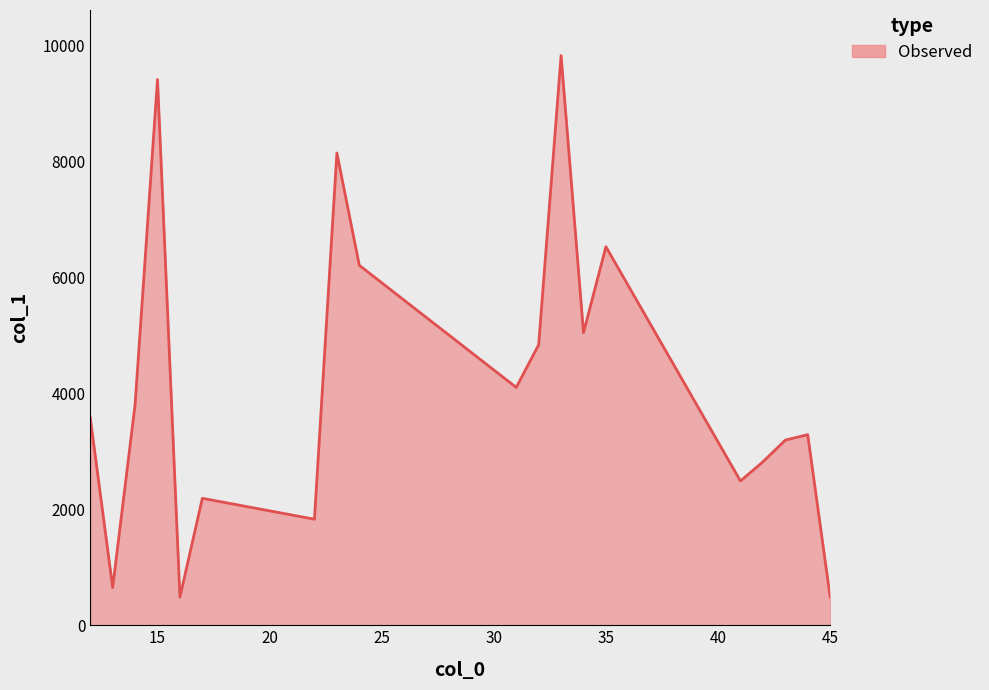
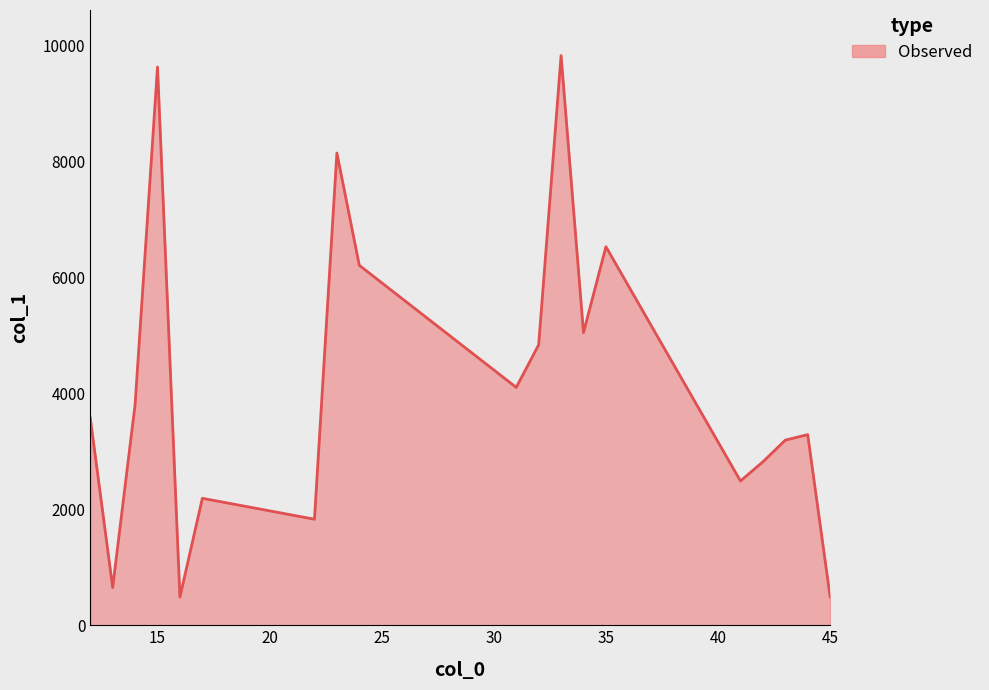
  {
-   "15": 9400,
+   "15": 9600,
    "35": 6500,
    "45": 500
  }
